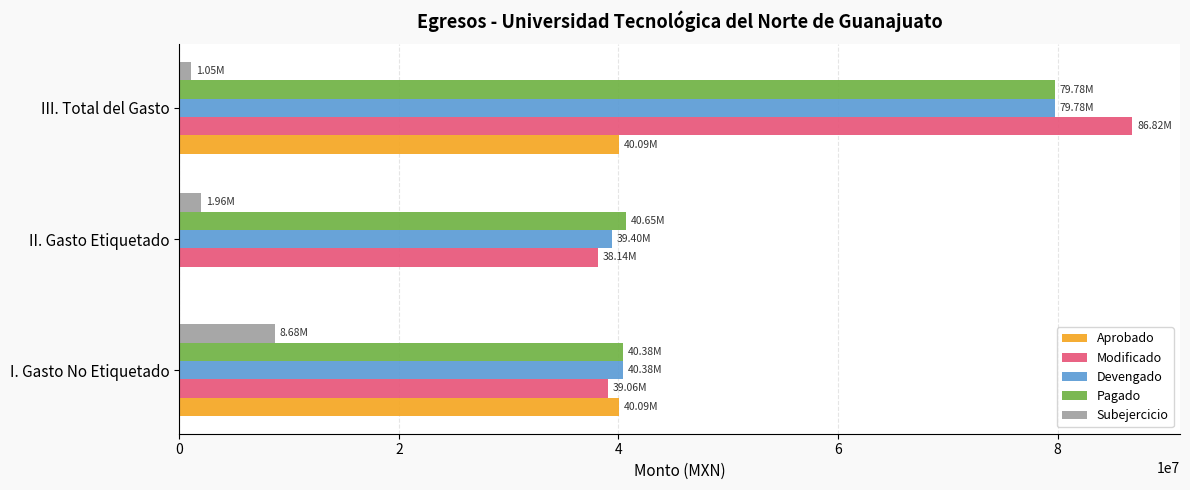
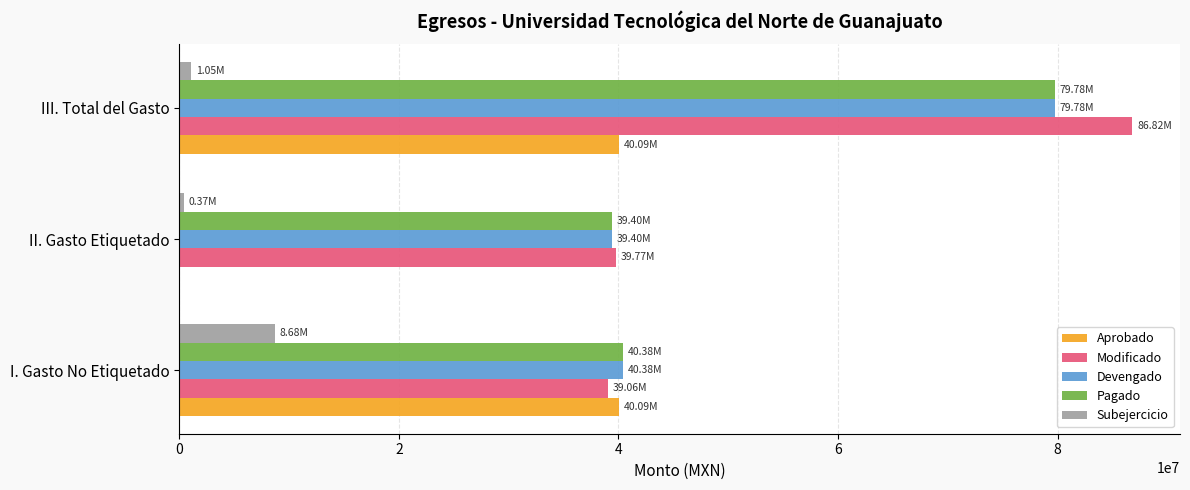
  {
    "Aprobado": {
      "III. Total del Gasto": "40.09M",
      "I. Gasto No Etiquetado": "40.09M"
    },
    "Modificado": {
      "III. Total del Gasto": "86.82M",
-     "II. Gasto Etiquetado": "38.14M",
+     "II. Gasto Etiquetado": "39.77M",
      "I. Gasto No Etiquetado": "39.06M"
    },
    "Devengado": {
      "III. Total del Gasto": "79.78M",
      "II. Gasto Etiquetado": "39.40M",
      "I. Gasto No Etiquetado": "40.38M"
    },
    "Pagado": {
      "III. Total del Gasto": "79.78M",
-     "II. Gasto Etiquetado": "40.65M",
+     "II. Gasto Etiquetado": "39.40M",
      "I. Gasto No Etiquetado": "40.38M"
    },
    "Subejercicio": {
      "III. Total del Gasto": "1.05M",
-     "II. Gasto Etiquetado": "1.96M",
+     "II. Gasto Etiquetado": "0.37M",
      "I. Gasto No Etiquetado": "8.68M"
    }
  }
